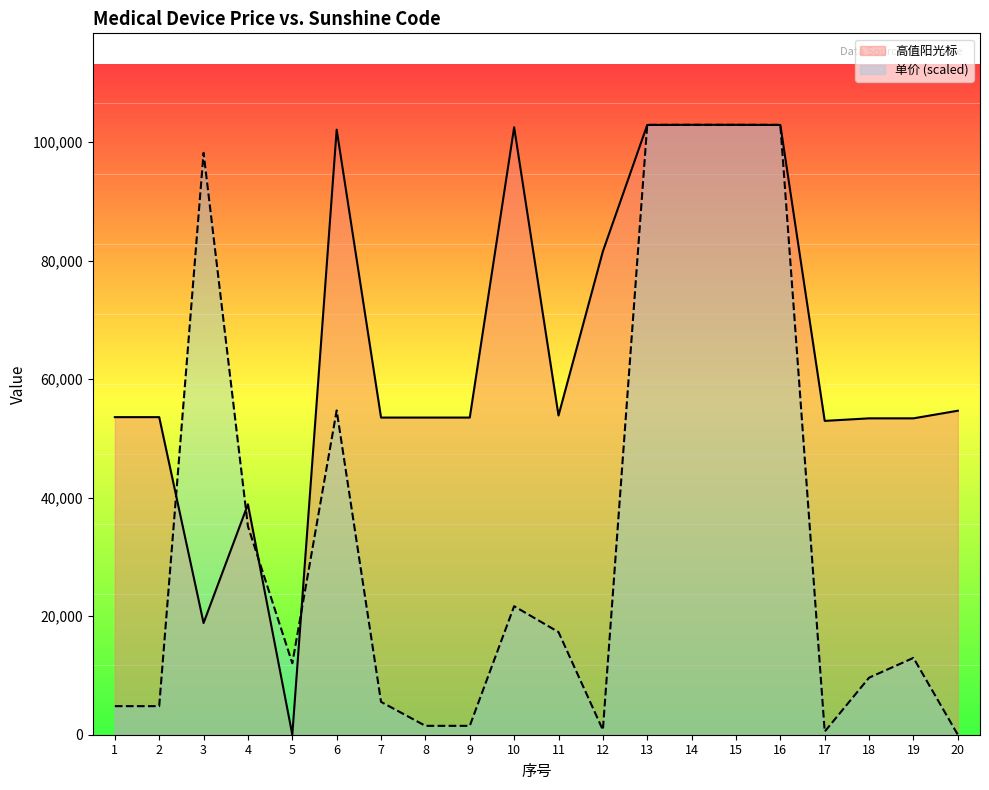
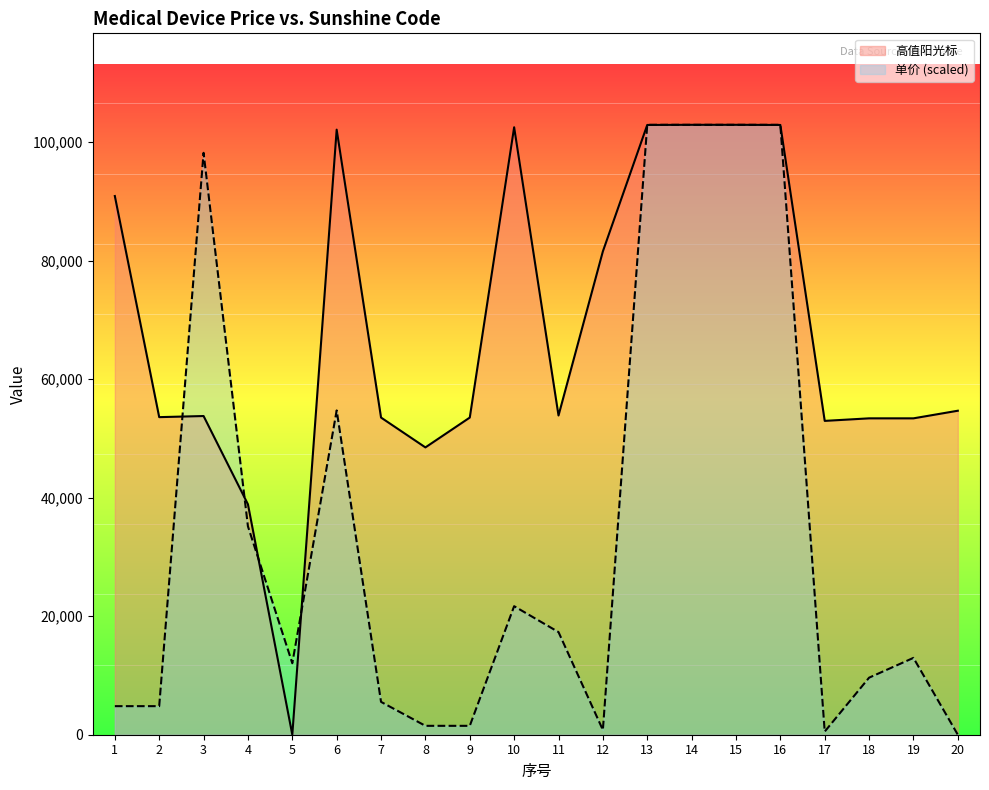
  {
    "高值阳光标": {
-     "1": "54,000",
+     "1": "91,000",
      "2": "54,000",
-     "3": "19,000",
+     "3": "54,000",
      "4": "39,000",
      "5": "0",
      "6": "102,000",
      "7": "54,000",
-     "8": "54,000",
+     "8": "48,000",
      "9": "54,000",
      "10": "102,000",
      "11": "54,000",
      "12": "82,000",
      "17": "53,000",
      "18": "53,000",
      "19": "53,000",
      "20": "55,000"
    },
    "单价 (scaled)": {
      "1": "5,000",
      "2": "5,000",
      "3": "98,000",
      "4": "35,000",
      "5": "12,000",
      "6": "55,000",
      "7": "6,000",
      "8": "2,000",
      "9": "2,000",
      "10": "22,000",
      "11": "17,000",
      "12": "1,000",
      "17": "1,000",
      "18": "10,000",
      "19": "13,000",
      "20": "0"
    }
  }
